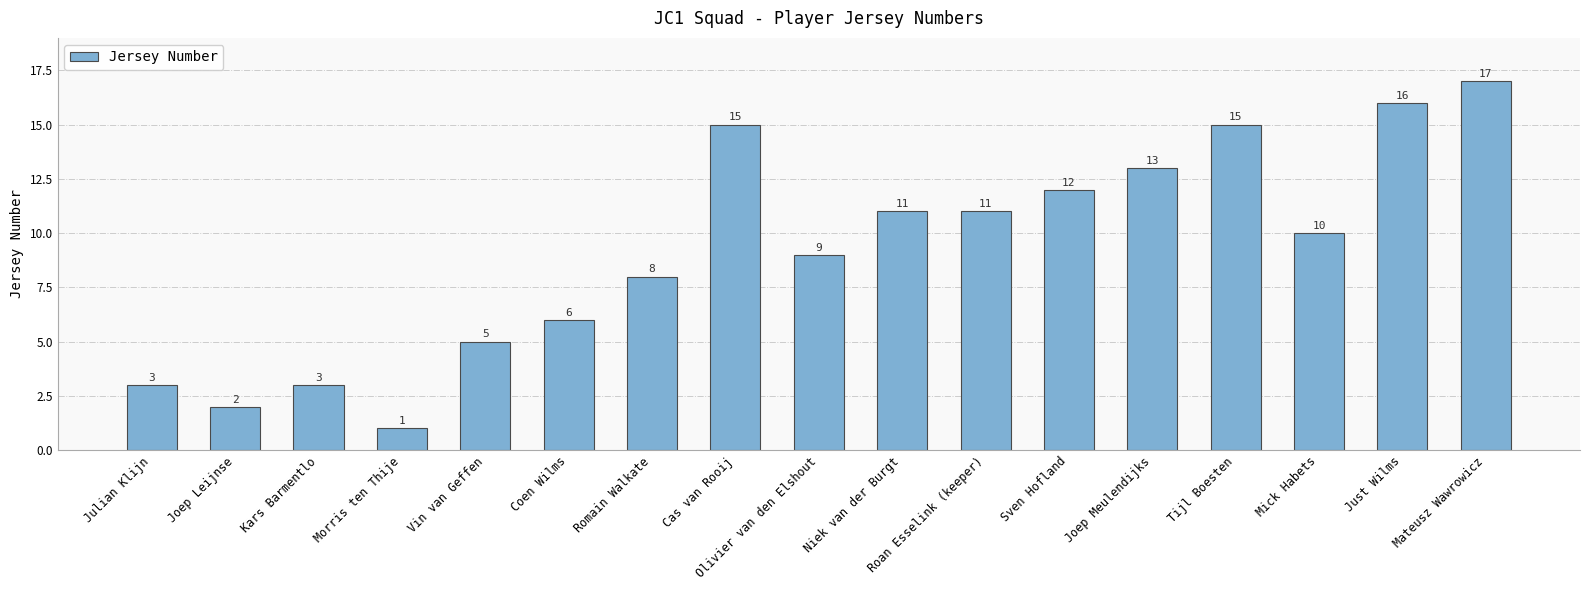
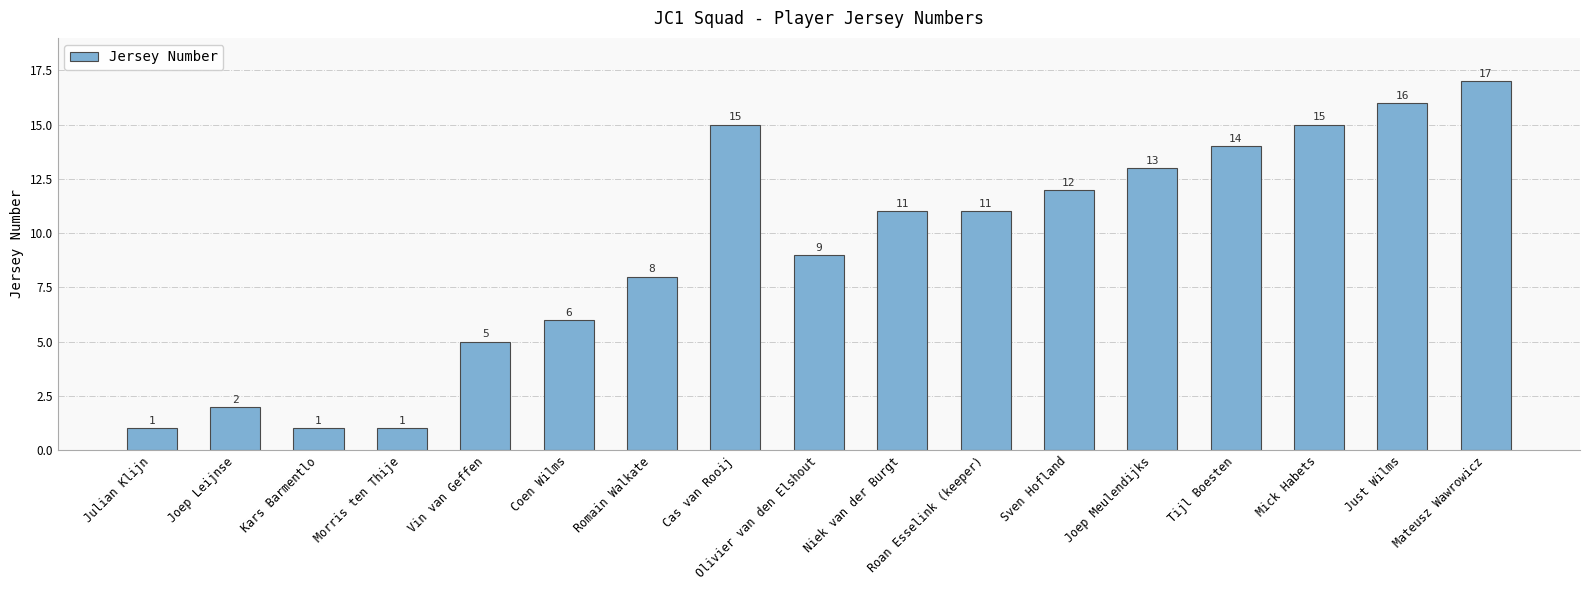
  {
-   "Julian Klijn": 3,
+   "Julian Klijn": 1,
    "Joep Leijnse": 2,
-   "Kars Barmentlo": 3,
+   "Kars Barmentlo": 1,
    "Morris ten Thije": 1,
    "Vin van Geffen": 5,
    "Coen Wilms": 6,
    "Romain Walkate": 8,
    "Cas van Rooij": 15,
    "Olivier van den Elshout": 9,
    "Niek van der Burgt": 11,
    "Roan Esselink (keeper)": 11,
    "Sven Hofland": 12,
    "Joep Meulendijks": 13,
-   "Tijl Boesten": 15,
-   "Mick Habets": 10,
+   "Tijl Boesten": 14,
+   "Mick Habets": 15,
    "Just Wilms": 16,
    "Mateusz Wawrowicz": 17
  }
